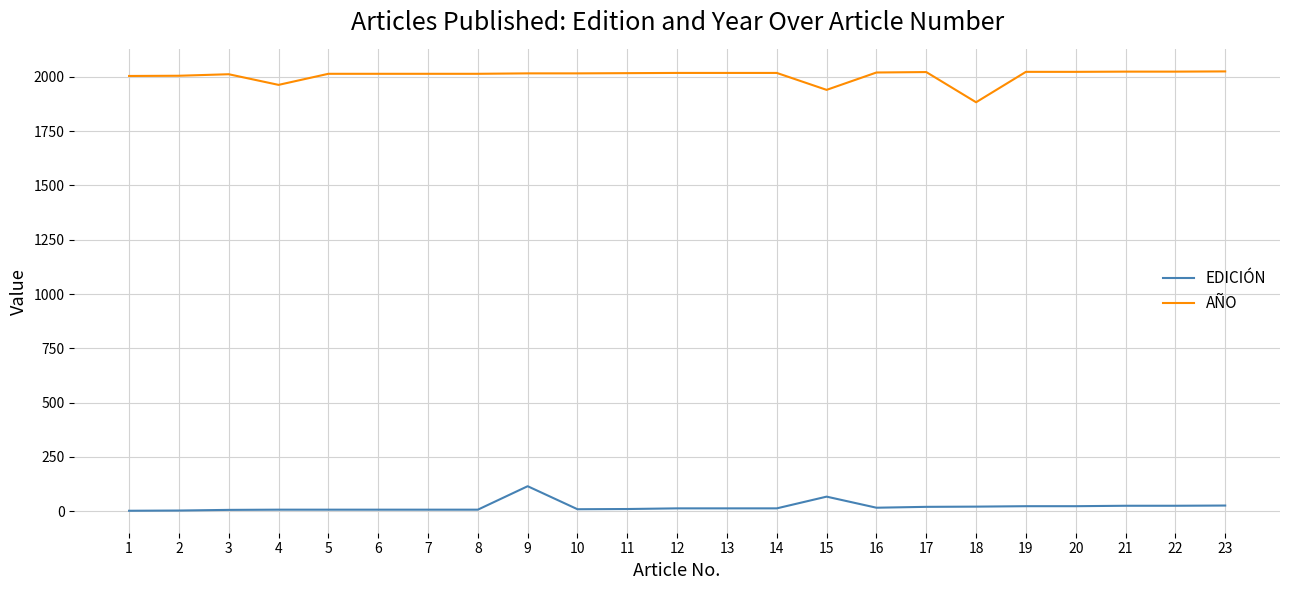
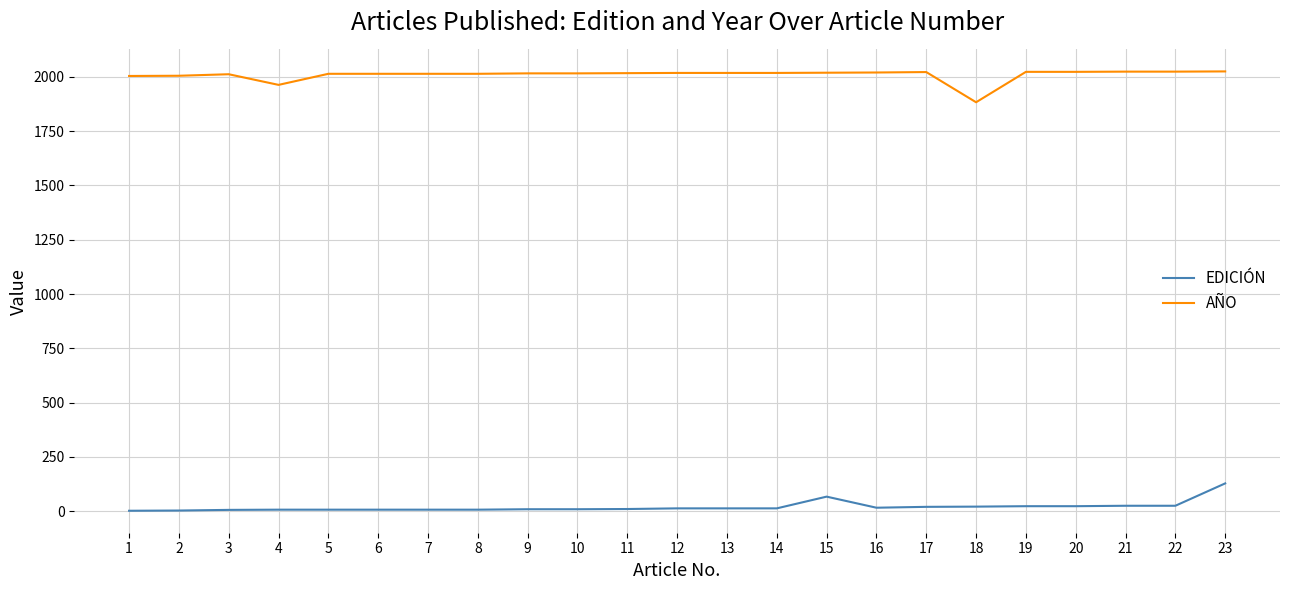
  {
    "EDICIÓN": {
      "1": 0,
      "2": 0,
      "3": 10,
      "4": 10,
      "5": 10,
      "6": 10,
      "7": 10,
      "8": 10,
-     "9": 120,
+     "9": 10,
      "10": 10,
      "11": 10,
      "12": 10,
      "13": 10,
      "14": 10,
      "15": 70,
      "16": 20,
      "17": 20,
      "18": 20,
      "19": 20,
      "20": 20,
      "21": 30,
      "22": 30,
-     "23": 30
+     "23": 130
    },
    "AÑO": {
      "1": 2000,
      "2": 2010,
      "3": 2010,
      "4": 1960,
      "5": 2010,
      "6": 2010,
      "7": 2010,
      "8": 2010,
      "9": 2020,
      "10": 2020,
      "11": 2020,
      "12": 2020,
      "13": 2020,
      "14": 2020,
-     "15": 1940,
+     "15": 2020,
      "16": 2020,
      "17": 2020,
      "18": 1880,
      "19": 2020,
      "20": 2020,
      "21": 2020,
      "22": 2020,
      "23": 2030
    }
  }
